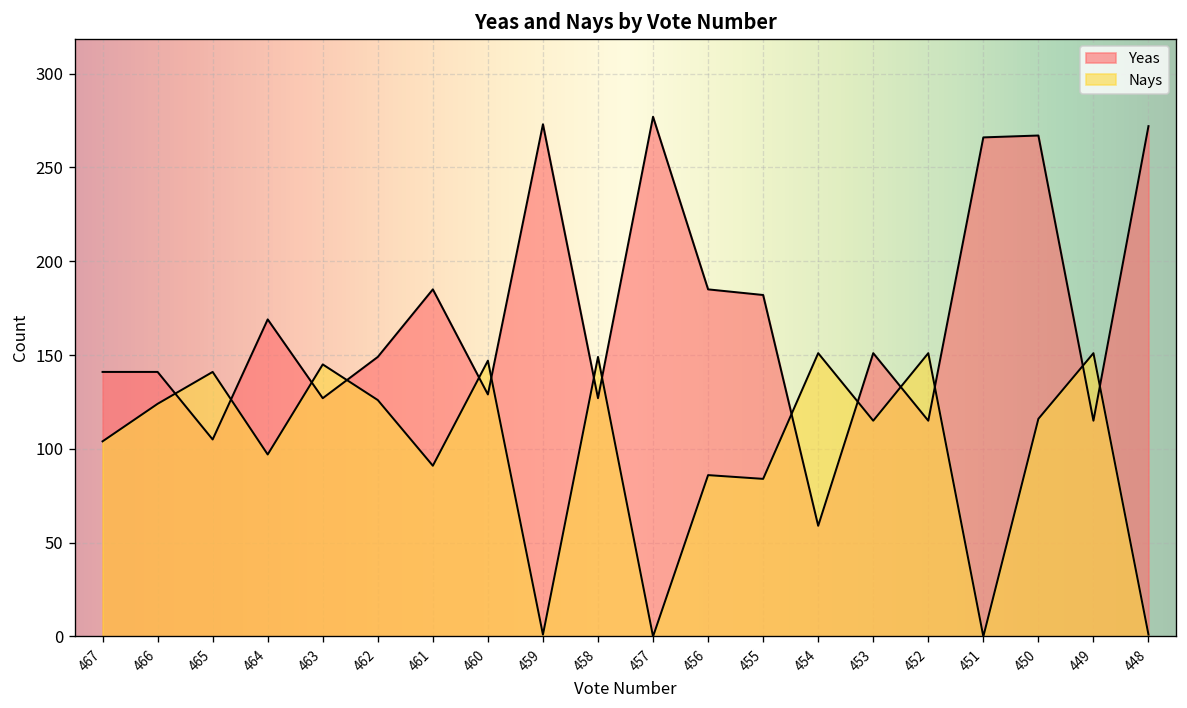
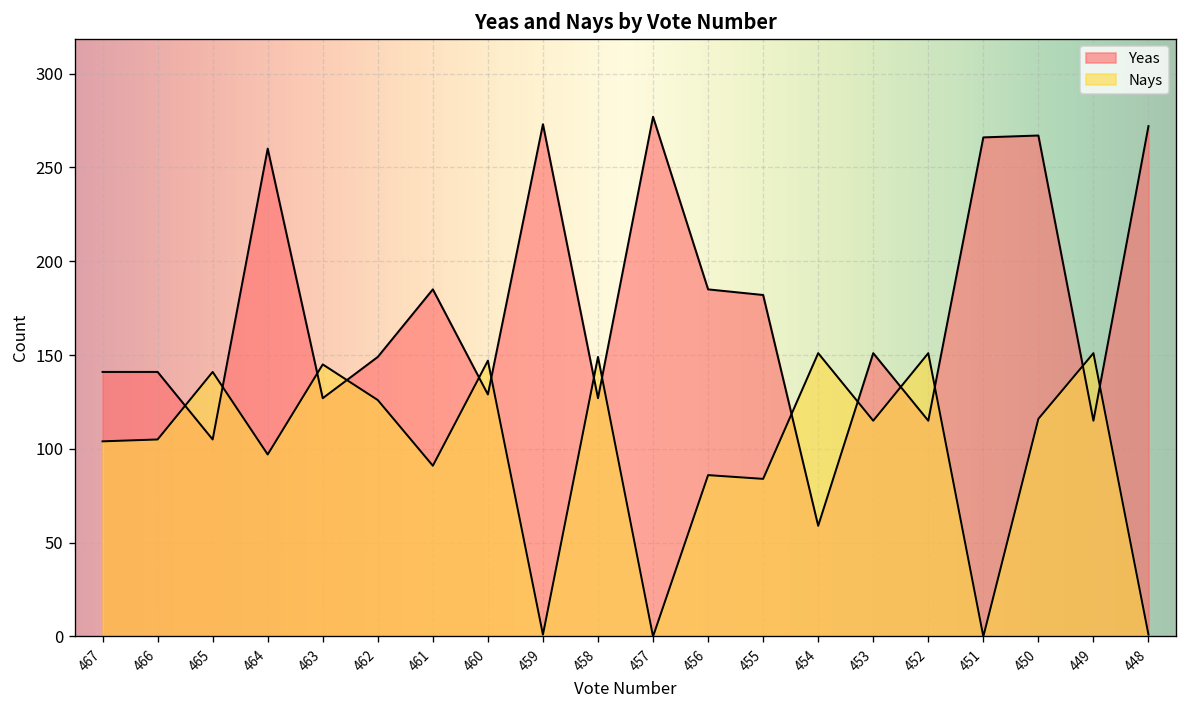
  {
    "Yeas": {
      "467": 141,
      "466": 141,
      "465": 105,
-     "464": 169,
+     "464": 260,
      "463": 127,
      "462": 149,
      "461": 185,
      "460": 129,
      "459": 273,
      "458": 127,
      "457": 277,
      "456": 185,
      "455": 182,
      "454": 59,
      "453": 151,
      "452": 115,
      "451": 266,
      "450": 267,
      "449": 115,
      "448": 272
    },
    "Nays": {
      "467": 104,
-     "466": 124,
+     "466": 105,
      "465": 141,
      "464": 97,
      "463": 145,
      "462": 126,
      "461": 91,
      "460": 147,
      "459": 1,
      "458": 149,
      "457": 0,
      "456": 86,
      "455": 84,
      "454": 151,
      "453": 115,
      "452": 151,
      "451": 0,
      "450": 116,
      "449": 151,
      "448": 1
    }
  }
